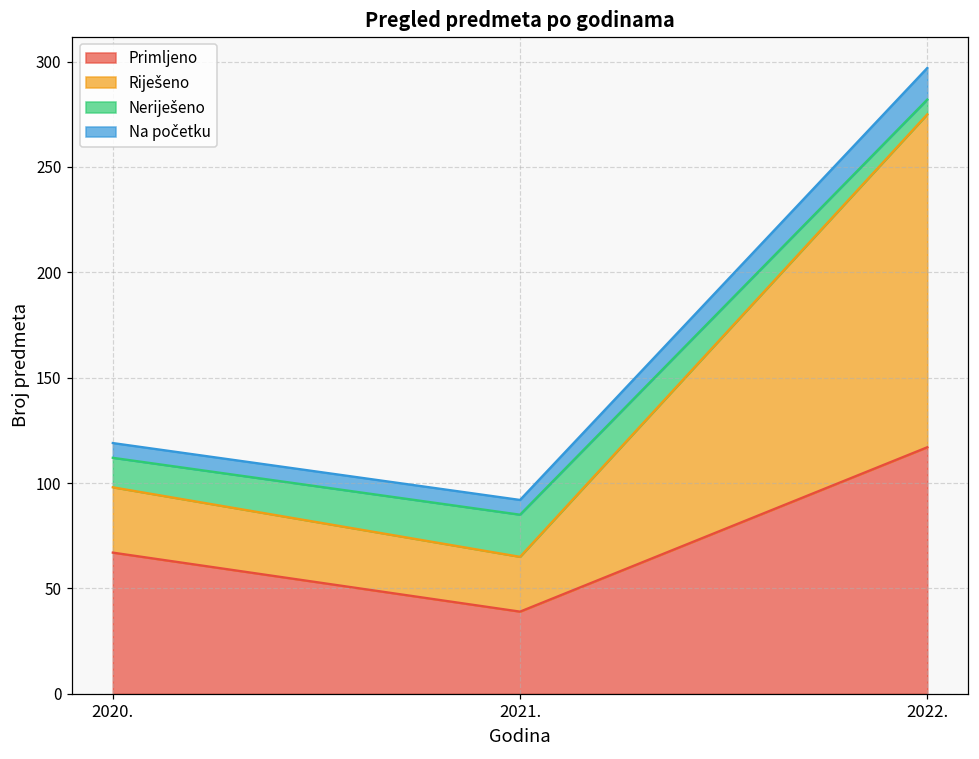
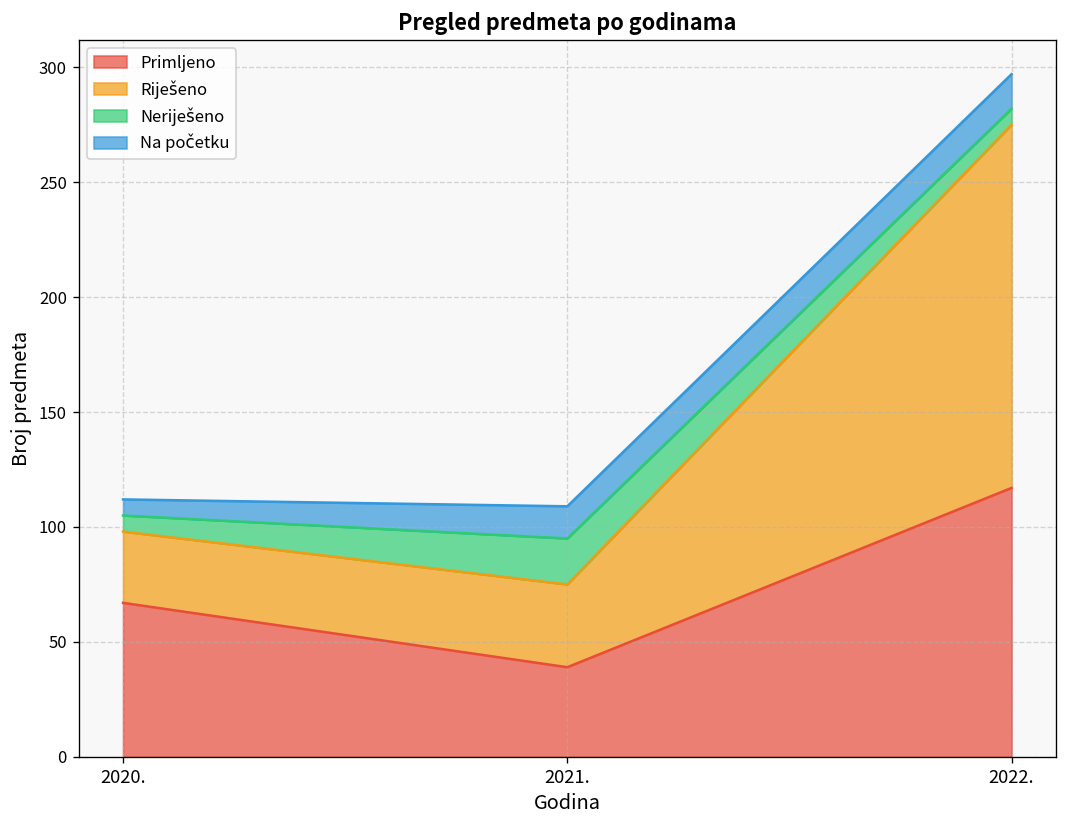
  {
    "Primljeno": {
      "2020.": 67,
      "2021.": 39,
      "2022.": 117
    },
    "Riješeno": {
      "2020.": 31,
-     "2021.": 26,
+     "2021.": 36,
      "2022.": 158
    },
    "Neriješeno": {
-     "2020.": 14,
+     "2020.": 7,
      "2021.": 20,
      "2022.": 7
    },
    "Na početku": {
      "2020.": 7,
-     "2021.": 7,
+     "2021.": 14,
      "2022.": 15
    }
  }
